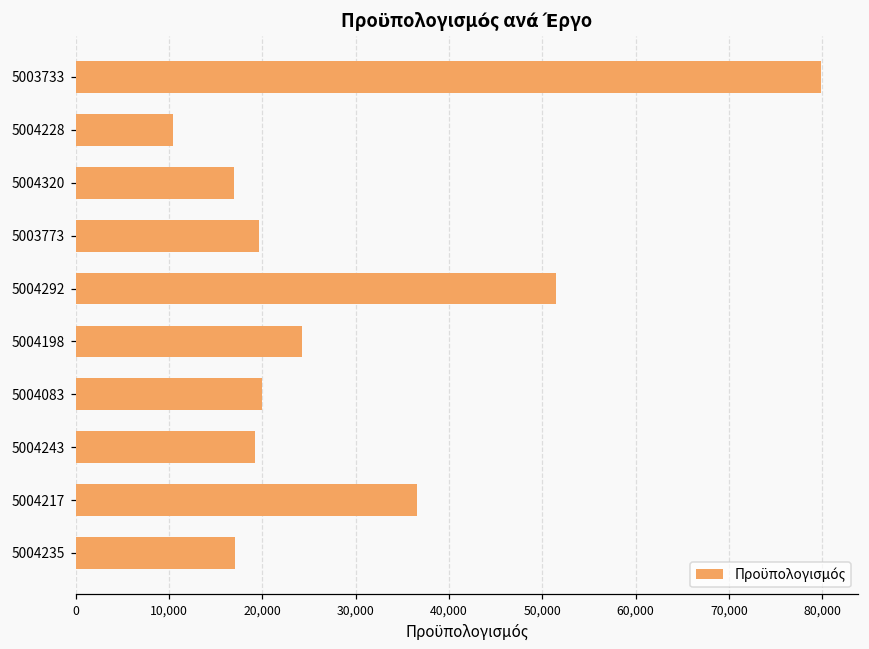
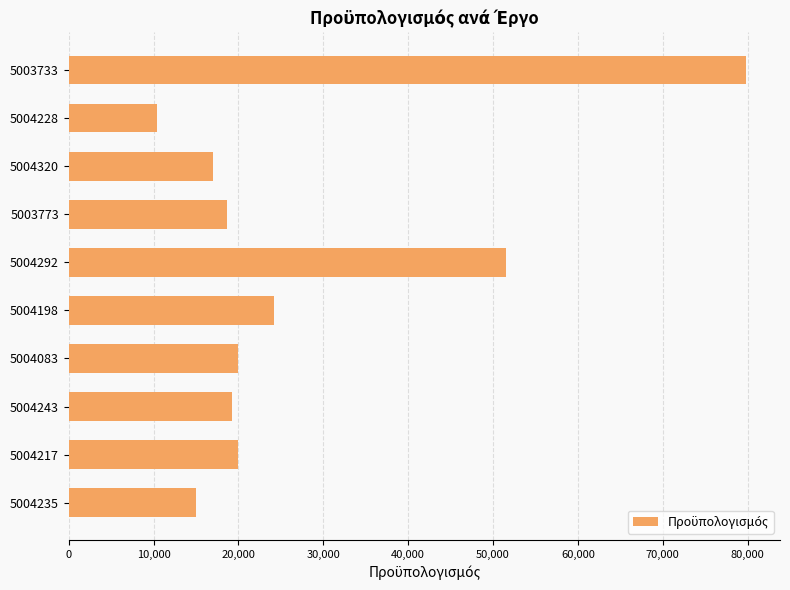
  {
    "5003733": "80,000",
    "5004228": "10,000",
    "5004320": "17,000",
-   "5003773": "20,000",
+   "5003773": "19,000",
    "5004292": "52,000",
    "5004198": "24,000",
    "5004083": "20,000",
    "5004243": "19,000",
-   "5004217": "37,000",
-   "5004235": "17,000"
+   "5004217": "20,000",
+   "5004235": "15,000"
  }
